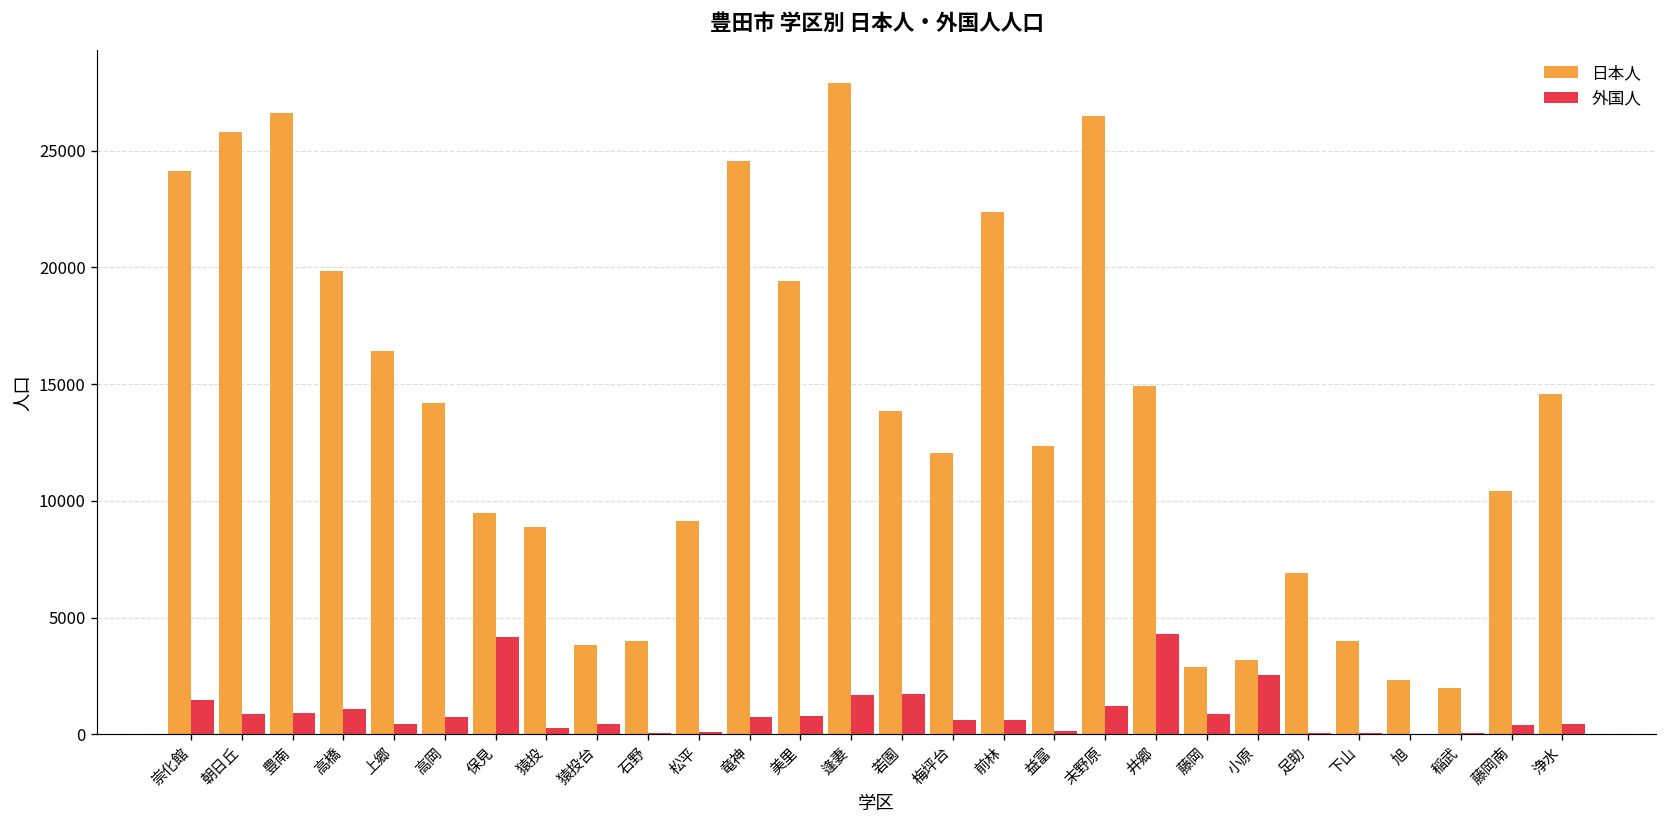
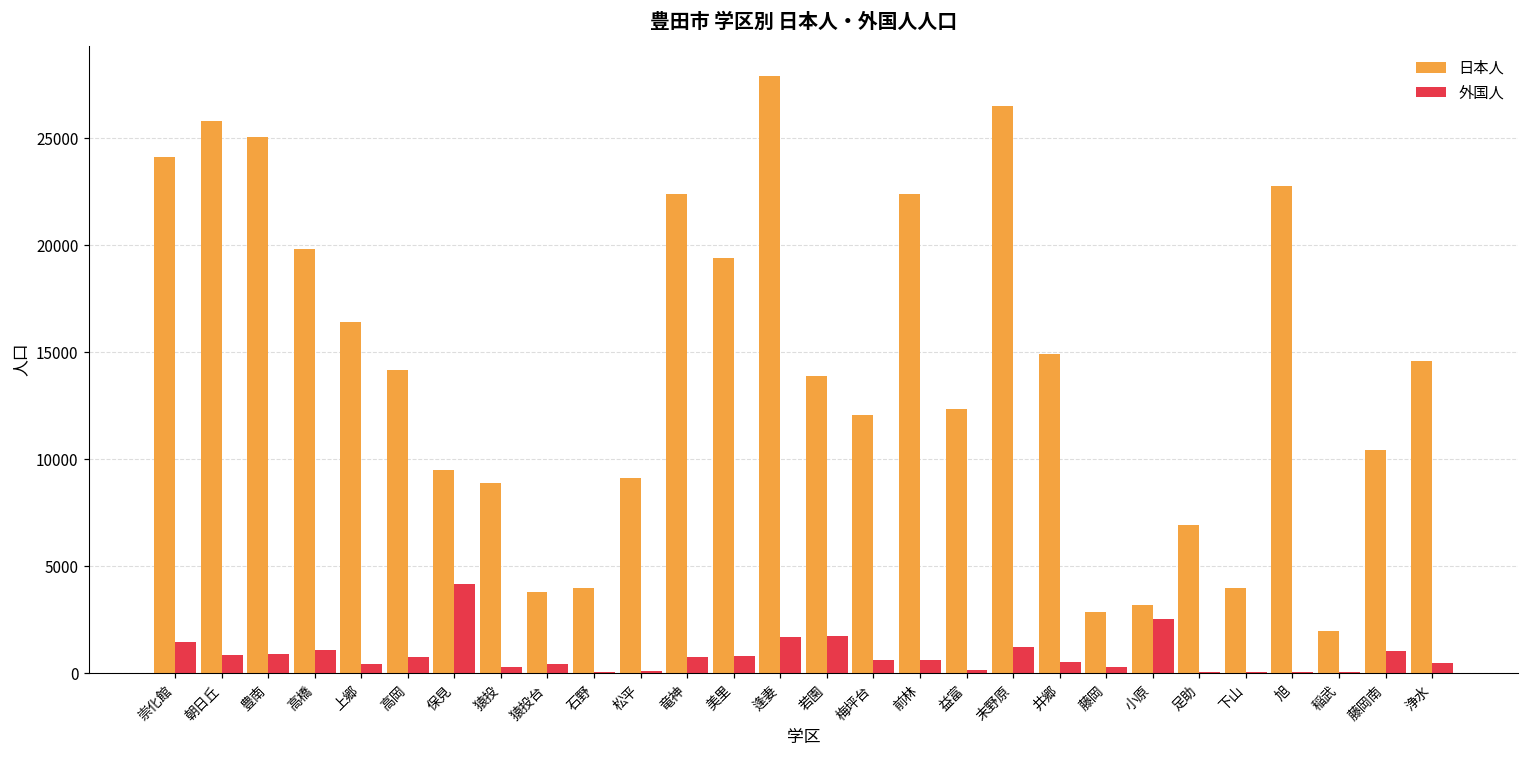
  {
    "日本人": {
      "崇化館": 24100,
      "朝日丘": 25800,
-     "豊南": 26600,
+     "豊南": 25000,
      "高橋": 19800,
      "上郷": 16400,
      "高岡": 14200,
      "保見": 9500,
      "猿投": 8900,
      "猿投台": 3800,
      "石野": 4000,
      "松平": 9100,
-     "竜神": 24600,
+     "竜神": 22400,
      "美里": 19400,
      "逢妻": 27900,
      "若園": 13900,
      "梅坪台": 12100,
      "前林": 22400,
      "益富": 12400,
      "末野原": 26500,
      "井郷": 14900,
      "藤岡": 2900,
      "小原": 3200,
      "足助": 6900,
      "下山": 4000,
-     "旭": 2300,
+     "旭": 22800,
      "稲武": 2000,
      "藤岡南": 10400,
      "浄水": 14600
    },
    "外国人": {
      "崇化館": 1500,
      "朝日丘": 900,
      "豊南": 900,
      "高橋": 1100,
      "上郷": 400,
      "高岡": 800,
      "保見": 4200,
      "猿投": 300,
      "猿投台": 500,
      "竜神": 700,
      "美里": 800,
      "逢妻": 1700,
      "若園": 1700,
      "梅坪台": 600,
      "前林": 600,
      "益富": 100,
      "末野原": 1200,
-     "井郷": 4300,
-     "藤岡": 900,
+     "井郷": 500,
+     "藤岡": 300,
      "小原": 2500,
-     "藤岡南": 400,
+     "藤岡南": 1000,
      "浄水": 500
    }
  }
